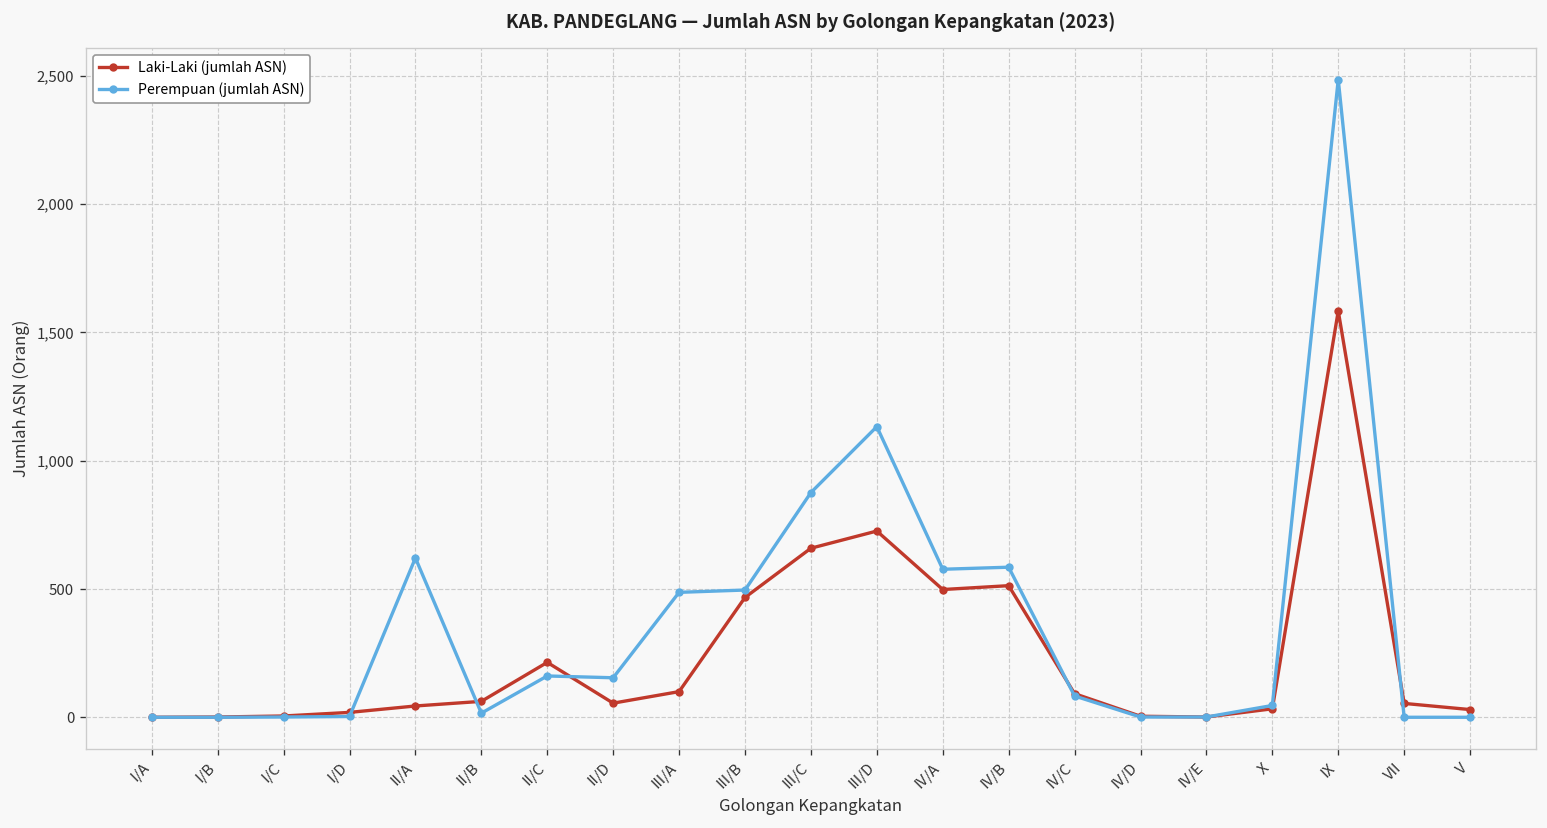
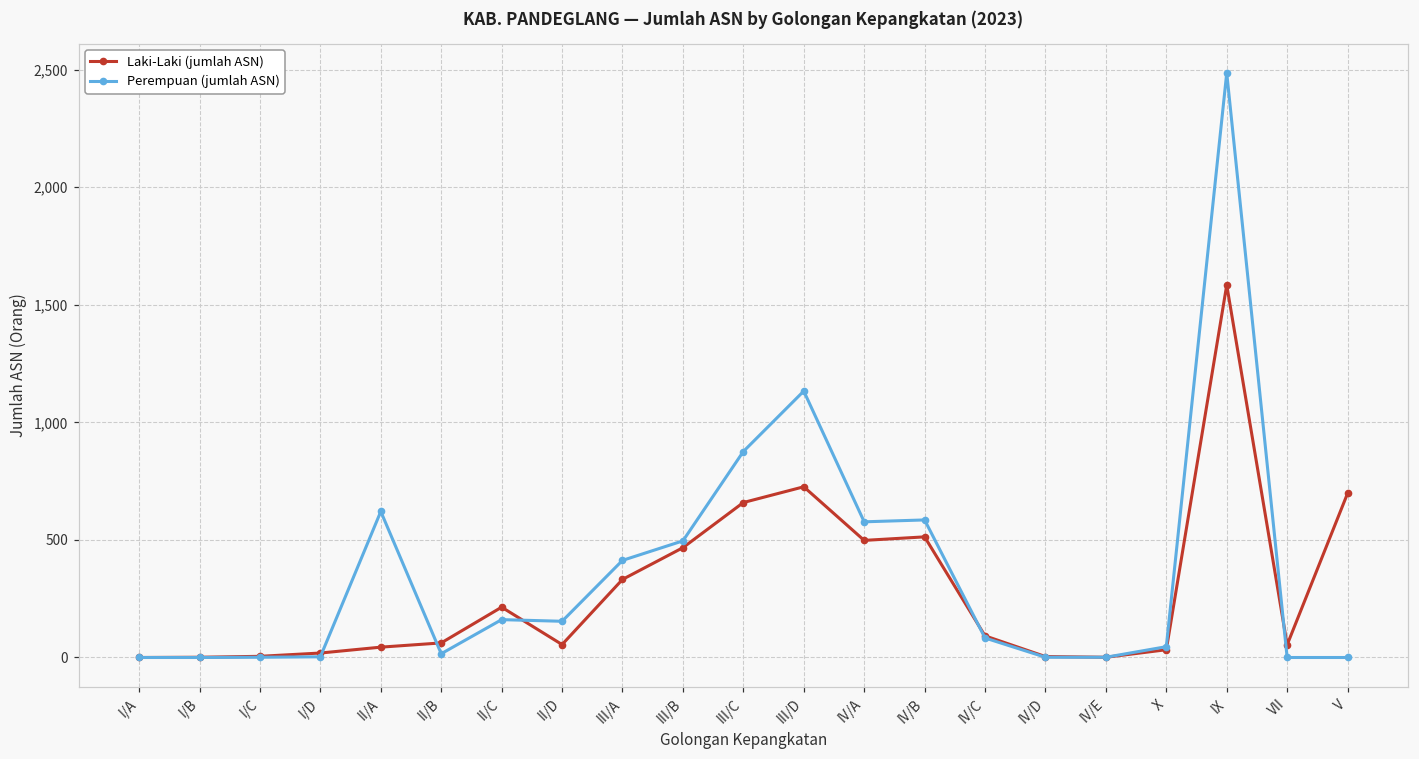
  {
    "Laki-Laki (jumlah ASN)": {
      "I/D": "20",
      "II/A": "40",
      "II/B": "60",
      "II/C": "210",
      "II/D": "60",
-     "III/A": "100",
+     "III/A": "330",
      "III/B": "470",
      "III/C": "660",
      "III/D": "730",
      "IV/A": "500",
      "IV/B": "510",
      "X": "30",
      "IX": "1,580",
      "VII": "50",
-     "V": "30"
+     "V": "700"
    },
    "Perempuan (jumlah ASN)": {
      "I/D": "0",
      "II/A": "620",
      "II/B": "20",
      "II/C": "160",
      "II/D": "150",
-     "III/A": "490",
+     "III/A": "410",
      "III/B": "500",
      "III/C": "880",
      "III/D": "1,130",
      "IV/A": "580",
      "IV/B": "590",
      "X": "50",
      "IX": "2,490",
      "VII": "0",
      "V": "0"
    }
  }
